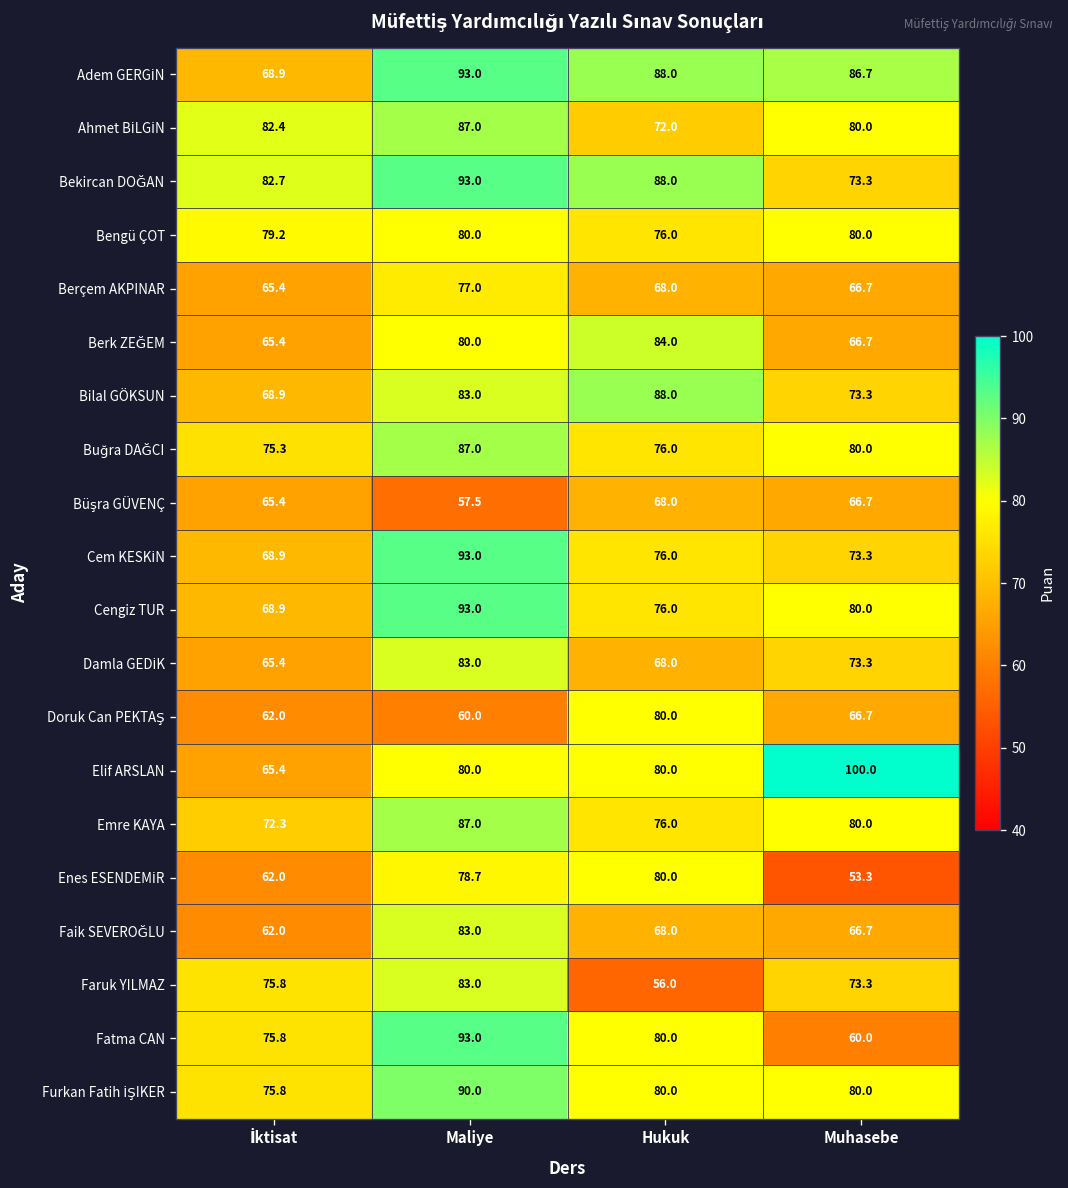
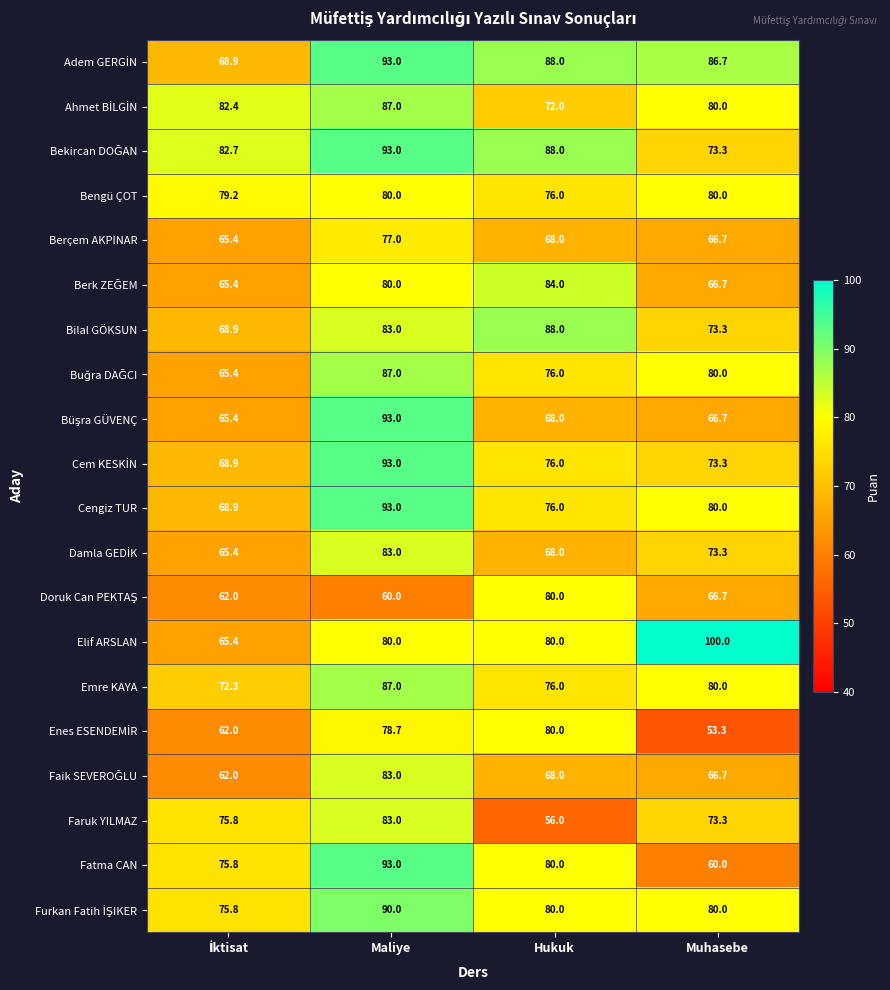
  {
    "Adem GERGİN": {
      "İktisat": 68.9,
      "Maliye": 93.0,
      "Hukuk": 88.0,
      "Muhasebe": 86.7
    },
    "Ahmet BİLGİN": {
      "İktisat": 82.4,
      "Maliye": 87.0,
      "Hukuk": 72.0,
      "Muhasebe": 80.0
    },
    "Bekircan DOĞAN": {
      "İktisat": 82.7,
      "Maliye": 93.0,
      "Hukuk": 88.0,
      "Muhasebe": 73.3
    },
    "Bengü ÇOT": {
      "İktisat": 79.2,
      "Maliye": 80.0,
      "Hukuk": 76.0,
      "Muhasebe": 80.0
    },
    "Berçem AKPINAR": {
      "İktisat": 65.4,
      "Maliye": 77.0,
      "Hukuk": 68.0,
      "Muhasebe": 66.7
    },
    "Berk ZEĞEM": {
      "İktisat": 65.4,
      "Maliye": 80.0,
      "Hukuk": 84.0,
      "Muhasebe": 66.7
    },
    "Bilal GÖKSUN": {
      "İktisat": 68.9,
      "Maliye": 83.0,
      "Hukuk": 88.0,
      "Muhasebe": 73.3
    },
    "Buğra DAĞCI": {
-     "İktisat": 75.3,
+     "İktisat": 65.4,
      "Maliye": 87.0,
      "Hukuk": 76.0,
      "Muhasebe": 80.0
    },
    "Büşra GÜVENÇ": {
      "İktisat": 65.4,
-     "Maliye": 57.5,
+     "Maliye": 93.0,
      "Hukuk": 68.0,
      "Muhasebe": 66.7
    },
    "Cem KESKİN": {
      "İktisat": 68.9,
      "Maliye": 93.0,
      "Hukuk": 76.0,
      "Muhasebe": 73.3
    },
    "Cengiz TUR": {
      "İktisat": 68.9,
      "Maliye": 93.0,
      "Hukuk": 76.0,
      "Muhasebe": 80.0
    },
    "Damla GEDİK": {
      "İktisat": 65.4,
      "Maliye": 83.0,
      "Hukuk": 68.0,
      "Muhasebe": 73.3
    },
    "Doruk Can PEKTAŞ": {
      "İktisat": 62.0,
      "Maliye": 60.0,
      "Hukuk": 80.0,
      "Muhasebe": 66.7
    },
    "Elif ARSLAN": {
      "İktisat": 65.4,
      "Maliye": 80.0,
      "Hukuk": 80.0,
      "Muhasebe": 100.0
    },
    "Emre KAYA": {
      "İktisat": 72.3,
      "Maliye": 87.0,
      "Hukuk": 76.0,
      "Muhasebe": 80.0
    },
    "Enes ESENDEMİR": {
      "İktisat": 62.0,
      "Maliye": 78.7,
      "Hukuk": 80.0,
      "Muhasebe": 53.3
    },
    "Faik SEVEROĞLU": {
      "İktisat": 62.0,
      "Maliye": 83.0,
      "Hukuk": 68.0,
      "Muhasebe": 66.7
    },
    "Faruk YILMAZ": {
      "İktisat": 75.8,
      "Maliye": 83.0,
      "Hukuk": 56.0,
      "Muhasebe": 73.3
    },
    "Fatma CAN": {
      "İktisat": 75.8,
      "Maliye": 93.0,
      "Hukuk": 80.0,
      "Muhasebe": 60.0
    },
    "Furkan Fatih İŞIKER": {
      "İktisat": 75.8,
      "Maliye": 90.0,
      "Hukuk": 80.0,
      "Muhasebe": 80.0
    }
  }
